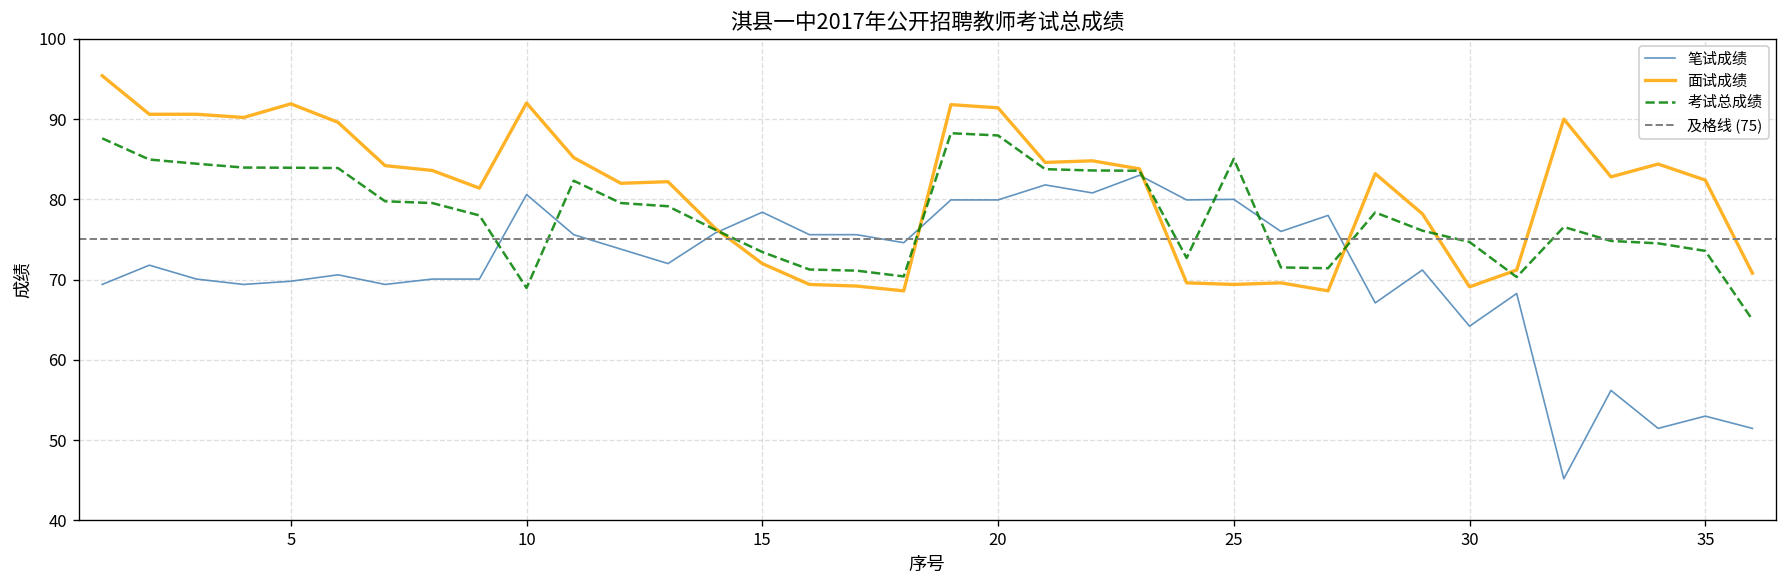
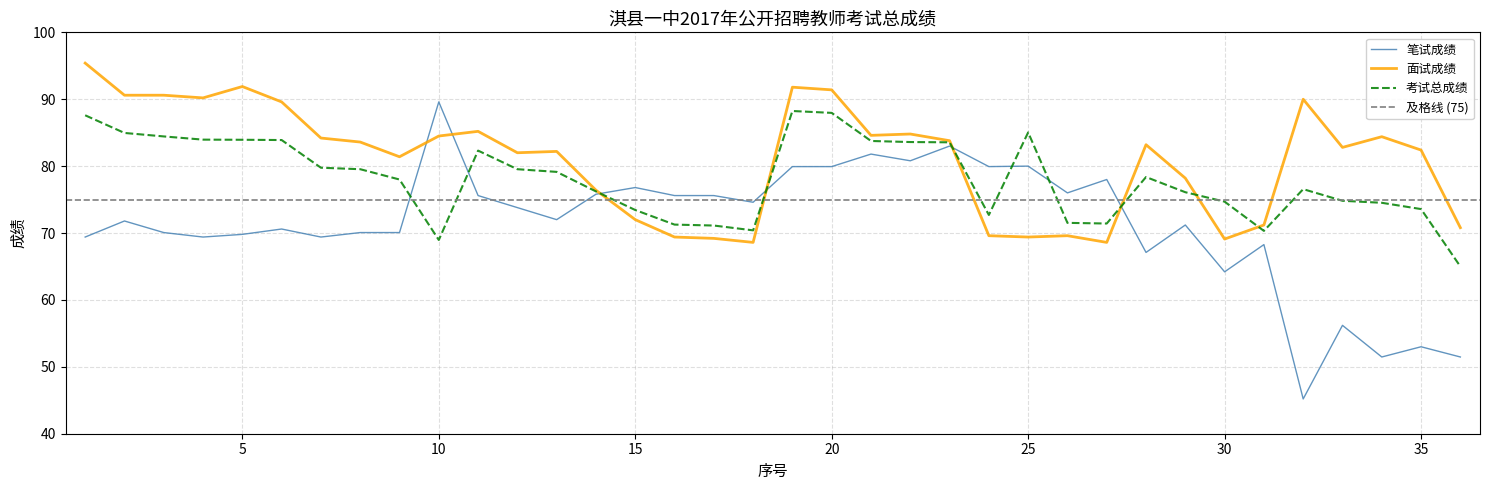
  {
    "笔试成绩": {
      "5": 70,
-     "10": 81,
-     "15": 78,
+     "10": 90,
+     "15": 77,
      "20": 80,
      "25": 80,
      "30": 64,
      "35": 53
    },
    "面试成绩": {
      "5": 92,
-     "10": 92,
+     "10": 85,
      "15": 72,
      "20": 91,
      "25": 69,
      "30": 69,
      "35": 82
    },
    "考试总成绩": {
      "5": 84,
      "10": 69,
      "15": 73,
      "20": 88,
      "25": 85,
      "30": 75,
      "35": 74
    }
  }
